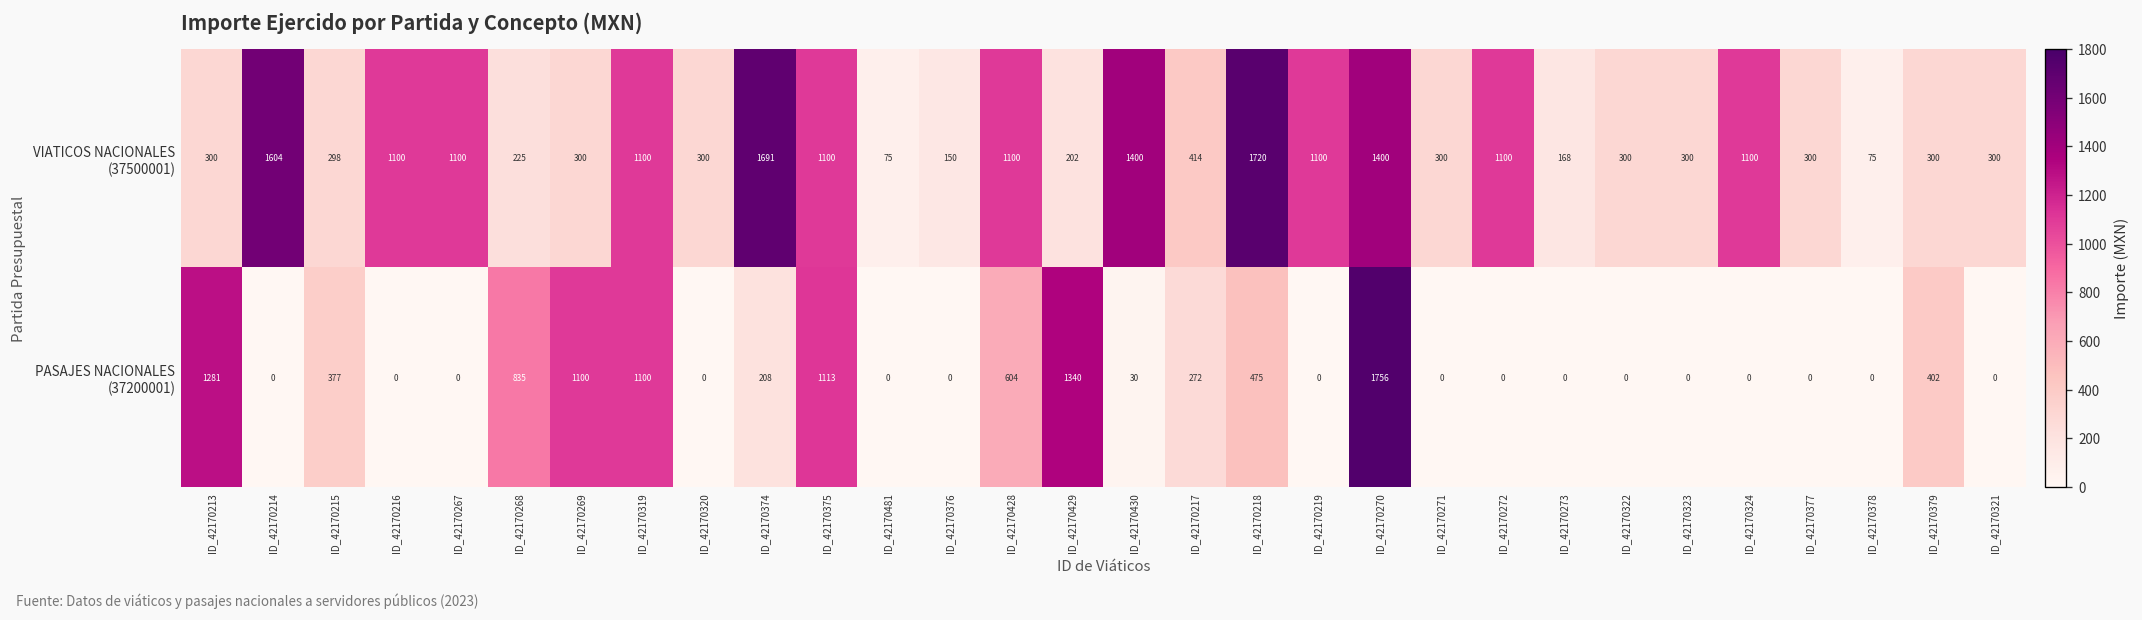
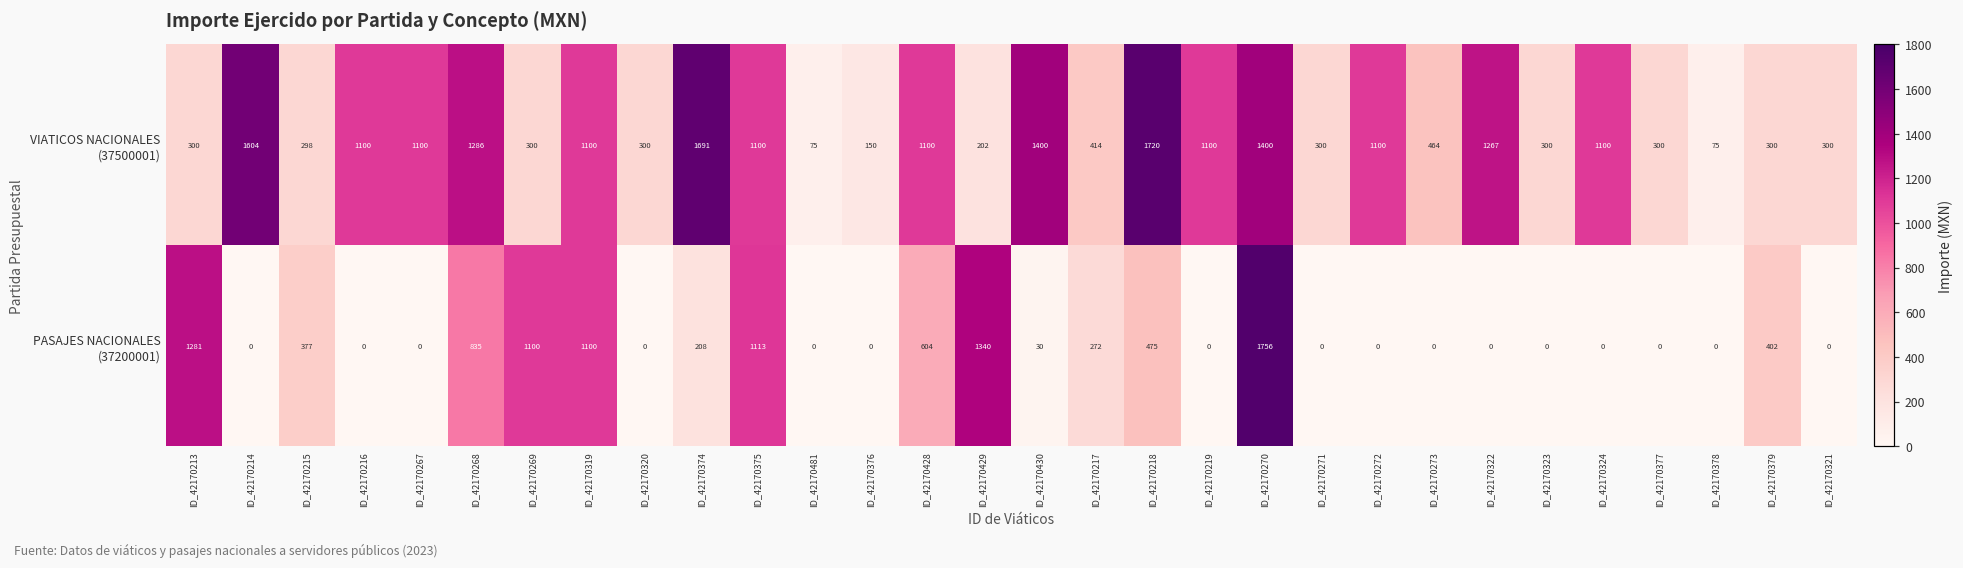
  {
    "VIATICOS NACIONALES (37500001)": {
      "ID_42170213": 300,
      "ID_42170214": 1604,
      "ID_42170215": 298,
      "ID_42170216": 1100,
      "ID_42170267": 1100,
-     "ID_42170268": 225,
+     "ID_42170268": 1286,
      "ID_42170269": 300,
      "ID_42170319": 1100,
      "ID_42170320": 300,
      "ID_42170374": 1691,
      "ID_42170375": 1100,
      "ID_42170481": 75,
      "ID_42170376": 150,
      "ID_42170428": 1100,
      "ID_42170429": 202,
      "ID_42170430": 1400,
      "ID_42170217": 414,
      "ID_42170218": 1720,
      "ID_42170219": 1100,
      "ID_42170270": 1400,
      "ID_42170271": 300,
      "ID_42170272": 1100,
-     "ID_42170273": 168,
-     "ID_42170322": 300,
+     "ID_42170273": 464,
+     "ID_42170322": 1267,
      "ID_42170323": 300,
      "ID_42170324": 1100,
      "ID_42170377": 300,
      "ID_42170378": 75,
      "ID_42170379": 300,
      "ID_42170321": 300
    },
    "PASAJES NACIONALES (37200001)": {
      "ID_42170213": 1281,
      "ID_42170214": 0,
      "ID_42170215": 377,
      "ID_42170216": 0,
      "ID_42170267": 0,
      "ID_42170268": 835,
      "ID_42170269": 1100,
      "ID_42170319": 1100,
      "ID_42170320": 0,
      "ID_42170374": 208,
      "ID_42170375": 1113,
      "ID_42170481": 0,
      "ID_42170376": 0,
      "ID_42170428": 604,
      "ID_42170429": 1340,
      "ID_42170430": 30,
      "ID_42170217": 272,
      "ID_42170218": 475,
      "ID_42170219": 0,
      "ID_42170270": 1756,
      "ID_42170271": 0,
      "ID_42170272": 0,
      "ID_42170273": 0,
      "ID_42170322": 0,
      "ID_42170323": 0,
      "ID_42170324": 0,
      "ID_42170377": 0,
      "ID_42170378": 0,
      "ID_42170379": 402,
      "ID_42170321": 0
    }
  }
